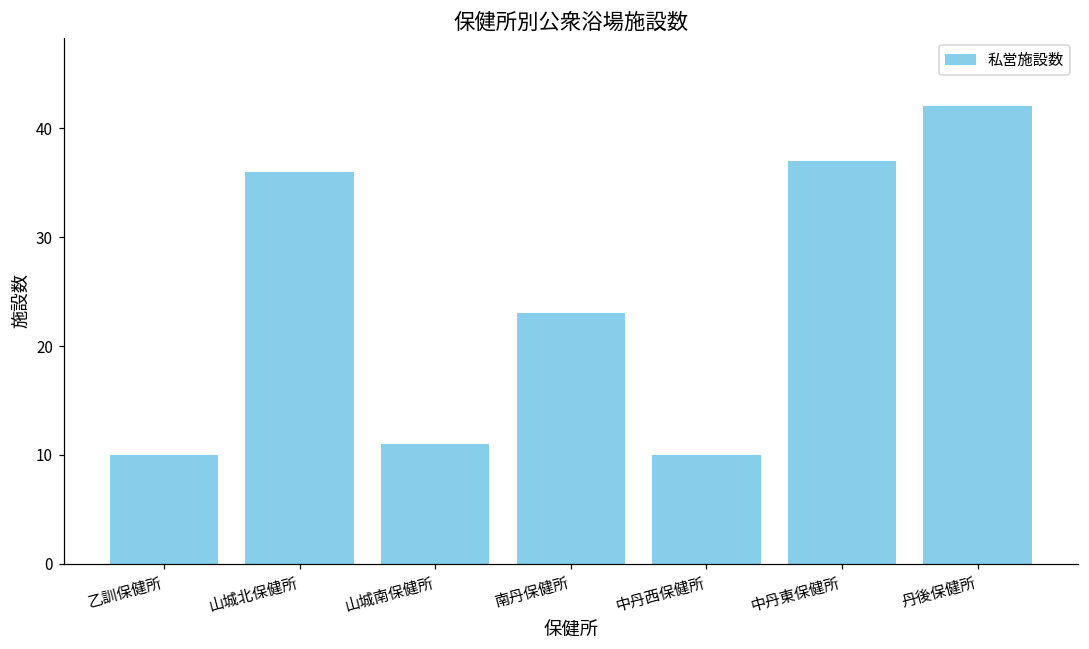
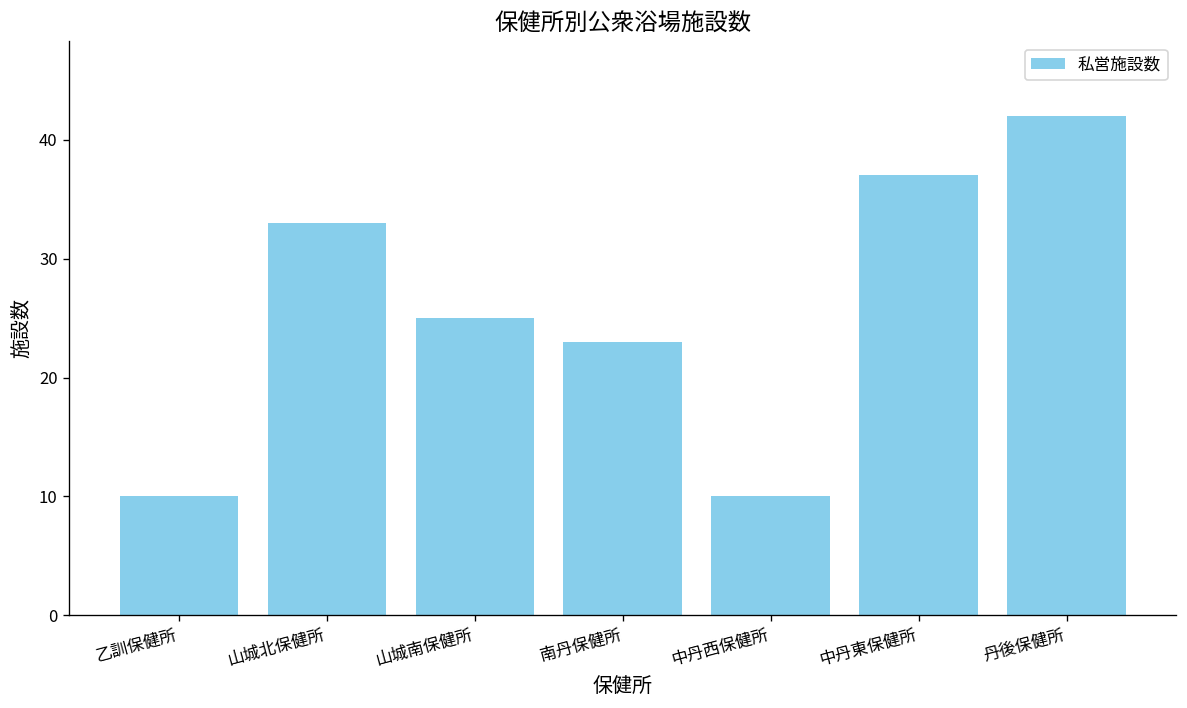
  {
    "乙訓保健所": 10,
-   "山城北保健所": 36,
-   "山城南保健所": 11,
+   "山城北保健所": 33,
+   "山城南保健所": 25,
    "南丹保健所": 23,
    "中丹西保健所": 10,
    "中丹東保健所": 37,
    "丹後保健所": 42
  }
